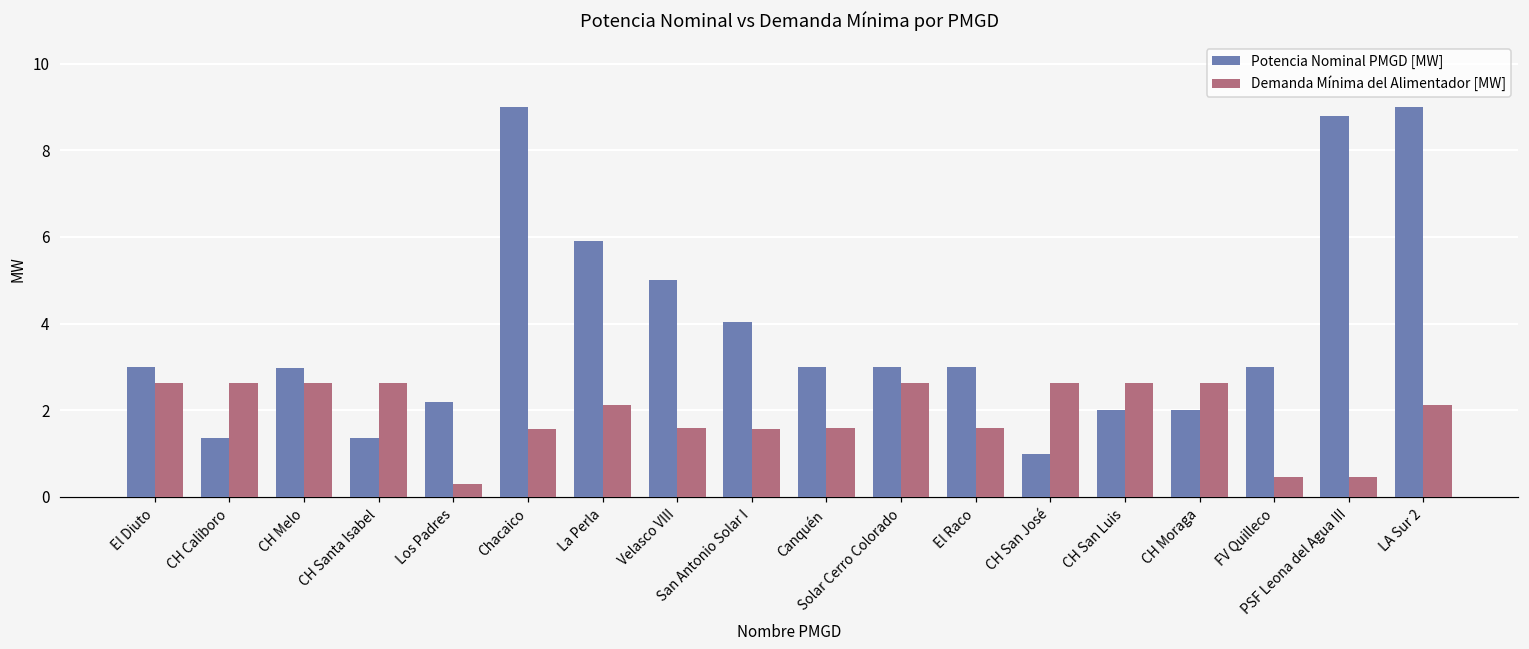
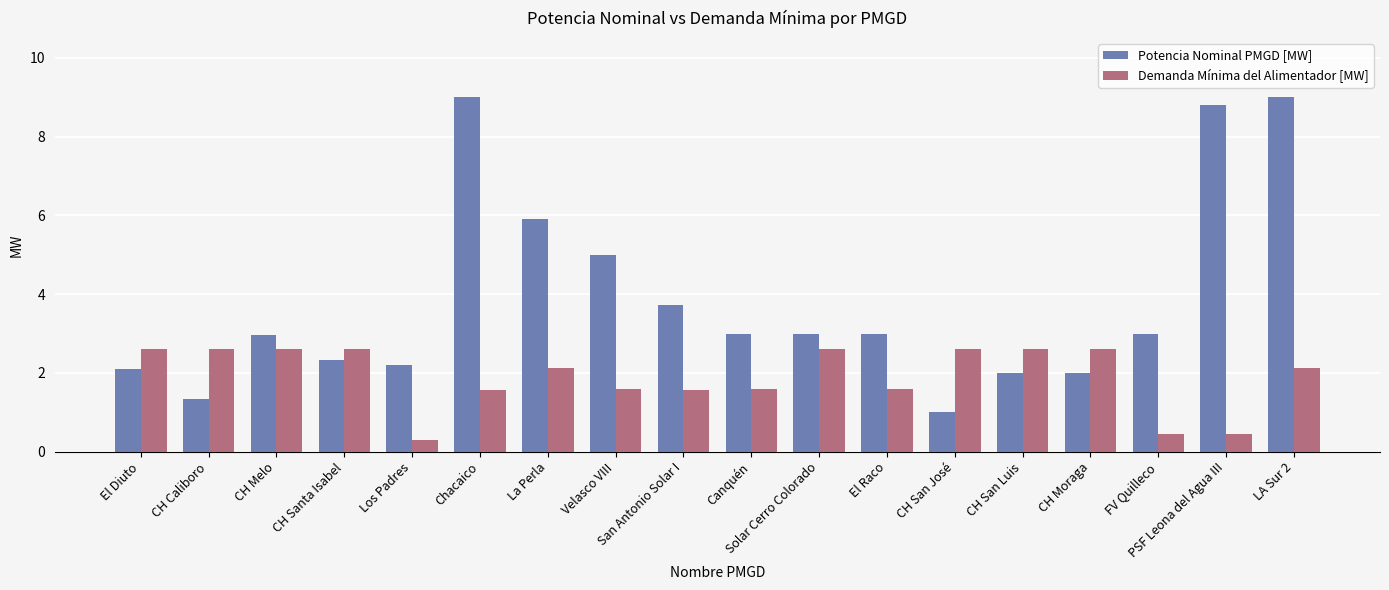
  {
    "Potencia Nominal PMGD [MW]": {
-     "El Diuto": 3.0,
+     "El Diuto": 2.1,
      "CH Caliboro": 1.4,
      "CH Melo": 3.0,
-     "CH Santa Isabel": 1.4,
+     "CH Santa Isabel": 2.3,
      "Los Padres": 2.2,
      "Chacaico": 9.0,
      "La Perla": 5.9,
      "Velasco VIII": 5.0,
-     "San Antonio Solar I": 4.0,
+     "San Antonio Solar I": 3.7,
      "Canquén": 3.0,
      "Solar Cerro Colorado": 3.0,
      "El Raco": 3.0,
      "CH San José": 1.0,
      "CH San Luis": 2.0,
      "CH Moraga": 2.0,
      "FV Quilleco": 3.0,
      "PSF Leona del Agua III": 8.8,
      "LA Sur 2": 9.0
    },
    "Demanda Mínima del Alimentador [MW]": {
      "El Diuto": 2.6,
      "CH Caliboro": 2.6,
      "CH Melo": 2.6,
      "CH Santa Isabel": 2.6,
      "Los Padres": 0.3,
      "Chacaico": 1.6,
      "La Perla": 2.1,
      "Velasco VIII": 1.6,
      "San Antonio Solar I": 1.6,
      "Canquén": 1.6,
      "Solar Cerro Colorado": 2.6,
      "El Raco": 1.6,
      "CH San José": 2.6,
      "CH San Luis": 2.6,
      "CH Moraga": 2.6,
      "FV Quilleco": 0.5,
      "PSF Leona del Agua III": 0.5,
      "LA Sur 2": 2.1
    }
  }
